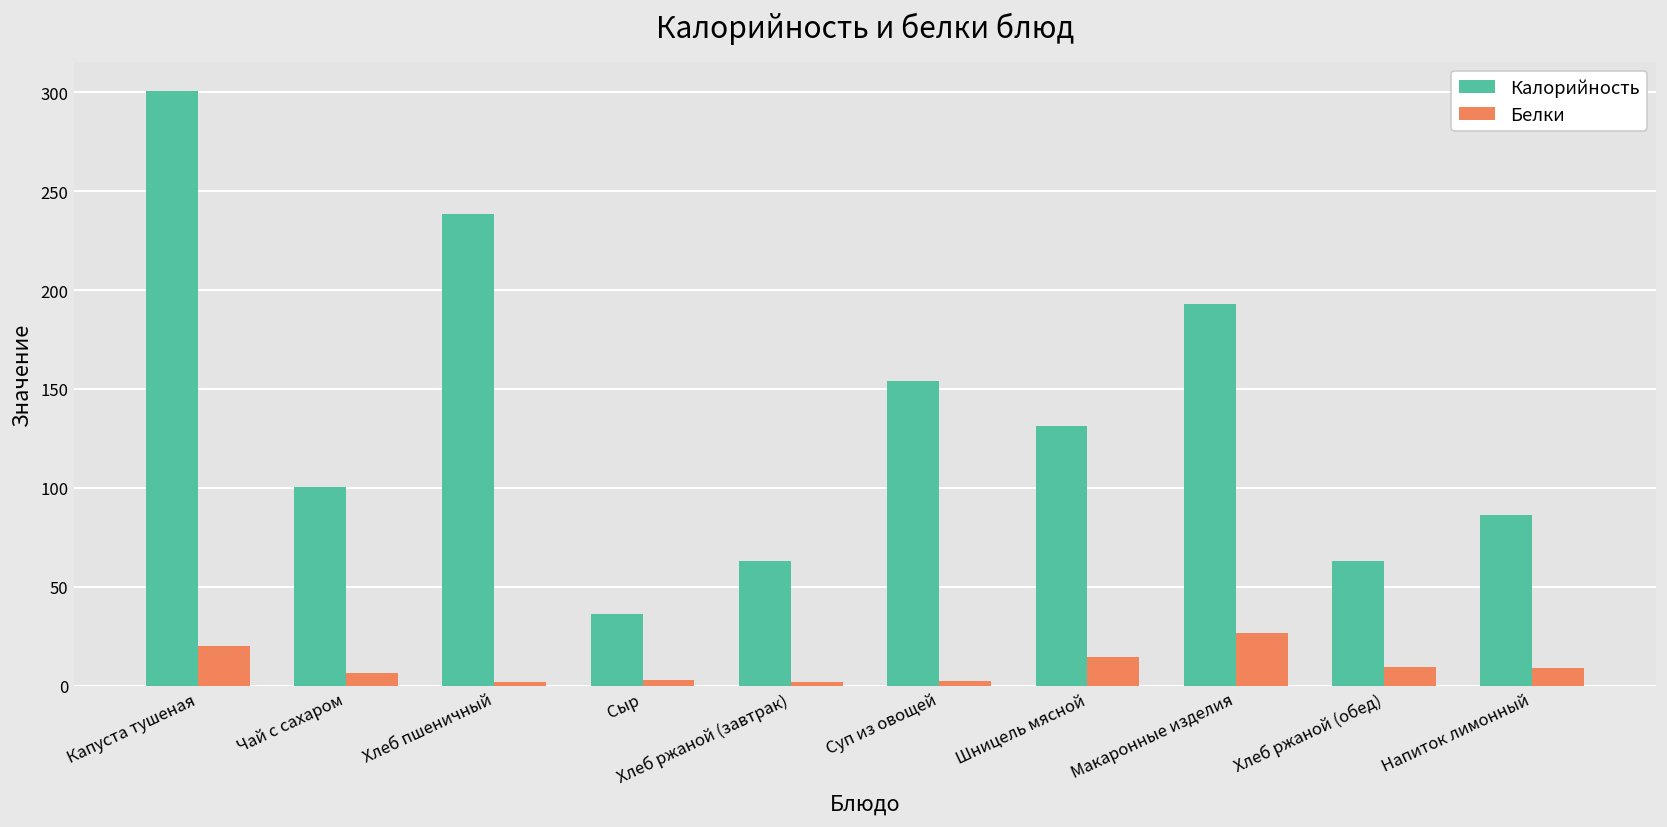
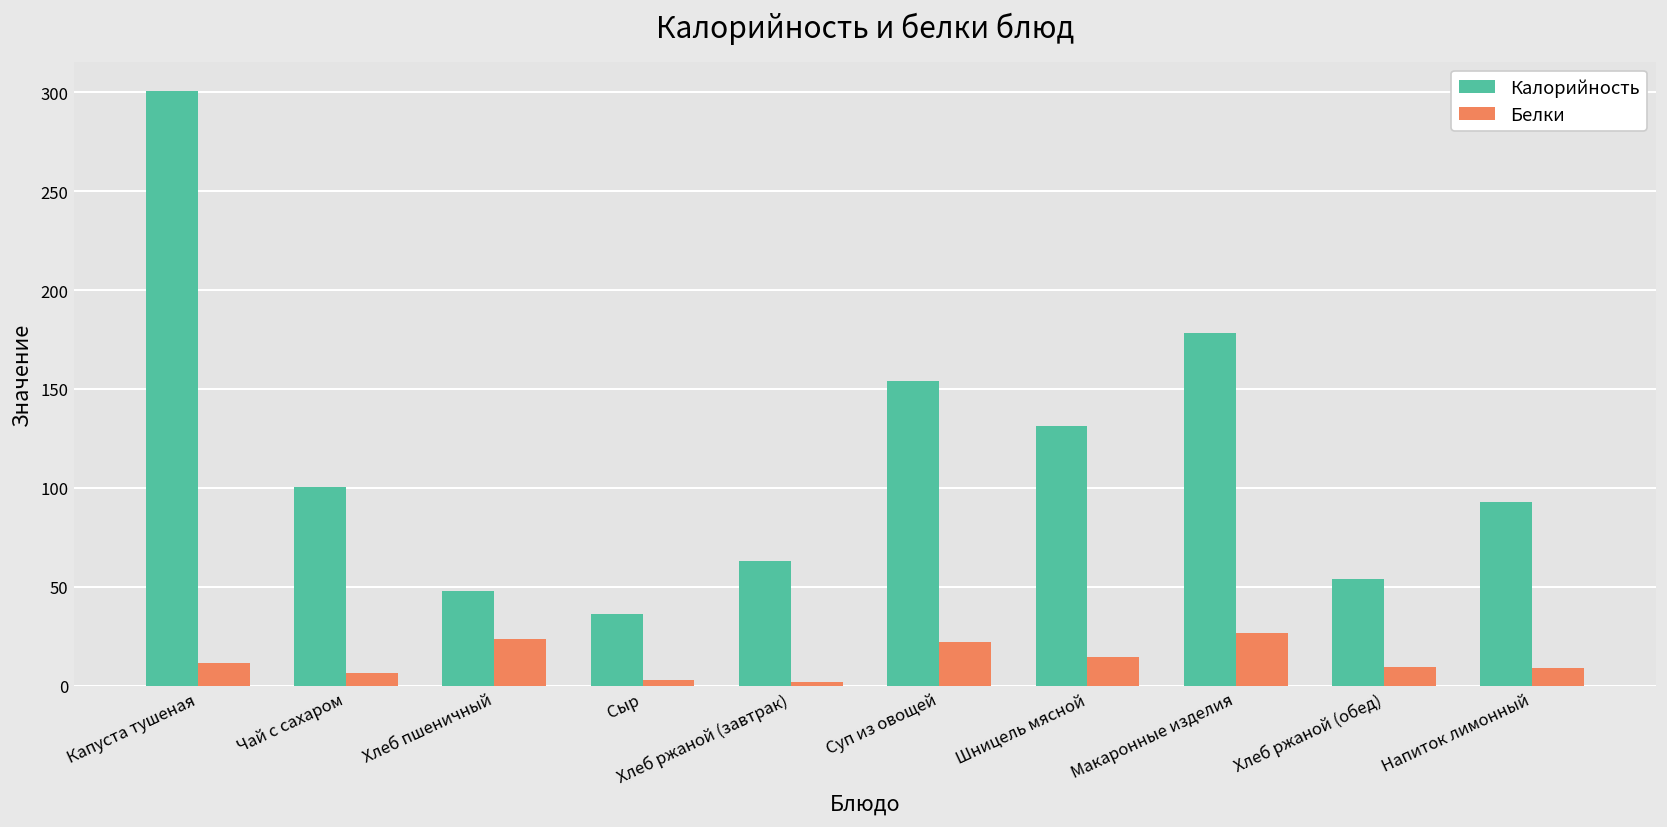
  {
    "Калорийность": {
      "Капуста тушеная": 301,
      "Чай с сахаром": 101,
-     "Хлеб пшеничный": 239,
+     "Хлеб пшеничный": 48,
      "Сыр": 36,
      "Хлеб ржаной (завтрак)": 63,
      "Суп из овощей": 154,
      "Шницель мясной": 131,
-     "Макаронные изделия": 193,
-     "Хлеб ржаной (обед)": 63,
-     "Напиток лимонный": 86
+     "Макаронные изделия": 179,
+     "Хлеб ржаной (обед)": 54,
+     "Напиток лимонный": 93
    },
    "Белки": {
-     "Капуста тушеная": 20,
+     "Капуста тушеная": 12,
      "Чай с сахаром": 6,
-     "Хлеб пшеничный": 2,
+     "Хлеб пшеничный": 24,
      "Сыр": 3,
      "Хлеб ржаной (завтрак)": 2,
-     "Суп из овощей": 2,
+     "Суп из овощей": 22,
      "Шницель мясной": 14,
      "Макаронные изделия": 27,
      "Хлеб ржаной (обед)": 9,
      "Напиток лимонный": 9
    }
  }
